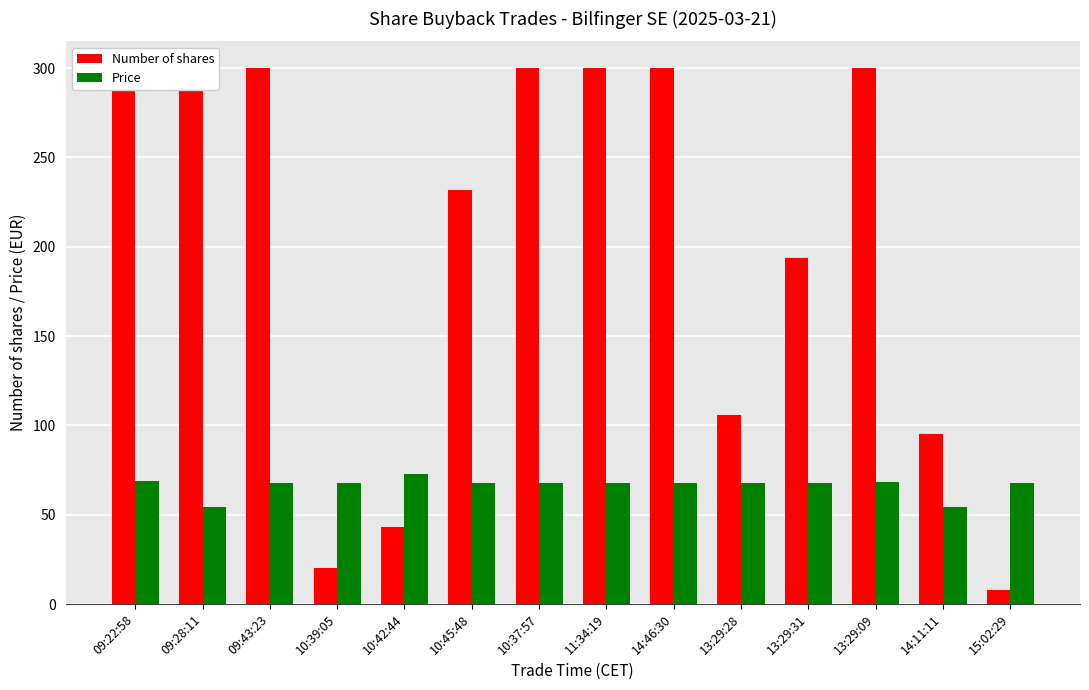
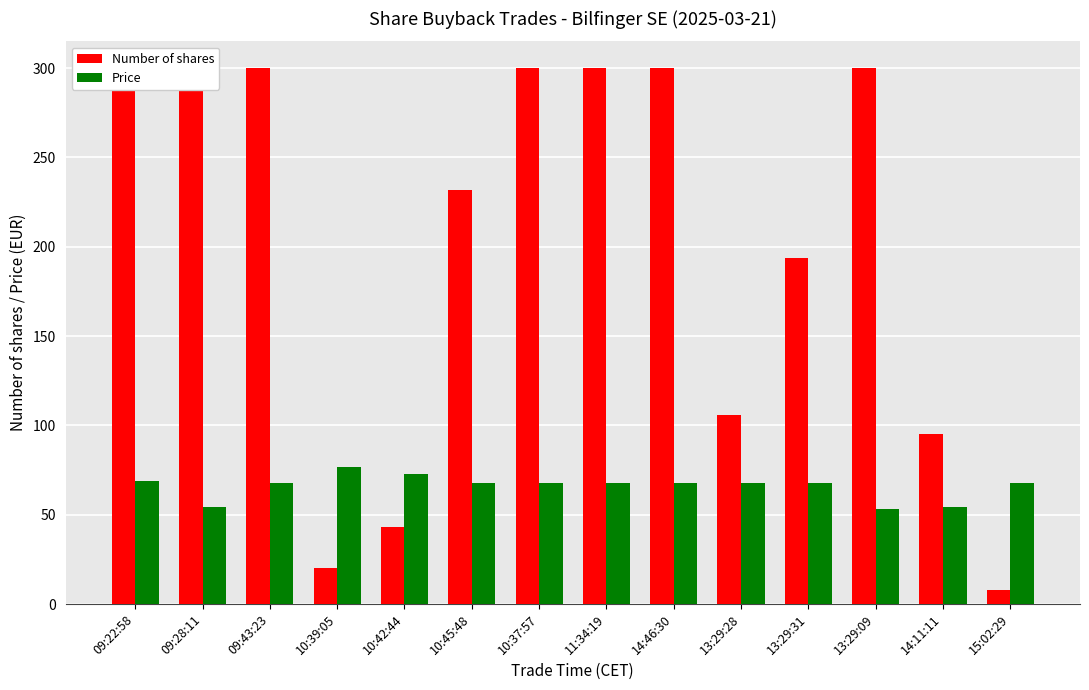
  {
    "Number of shares": {
      "09:43:23": 300,
      "10:39:05": 20,
      "10:42:44": 43,
      "10:45:48": 232,
      "10:37:57": 300,
      "11:34:19": 300,
      "14:46:30": 300,
      "13:29:28": 106,
      "13:29:31": 194,
      "13:29:09": 300,
      "14:11:11": 95,
      "15:02:29": 8
    },
    "Price": {
      "09:22:58": 69,
      "09:28:11": 54,
      "09:43:23": 68,
-     "10:39:05": 68,
+     "10:39:05": 77,
      "10:42:44": 73,
      "10:45:48": 68,
      "10:37:57": 68,
      "11:34:19": 68,
      "14:46:30": 68,
      "13:29:28": 68,
      "13:29:31": 68,
-     "13:29:09": 68,
+     "13:29:09": 53,
      "14:11:11": 54,
      "15:02:29": 68
    }
  }
